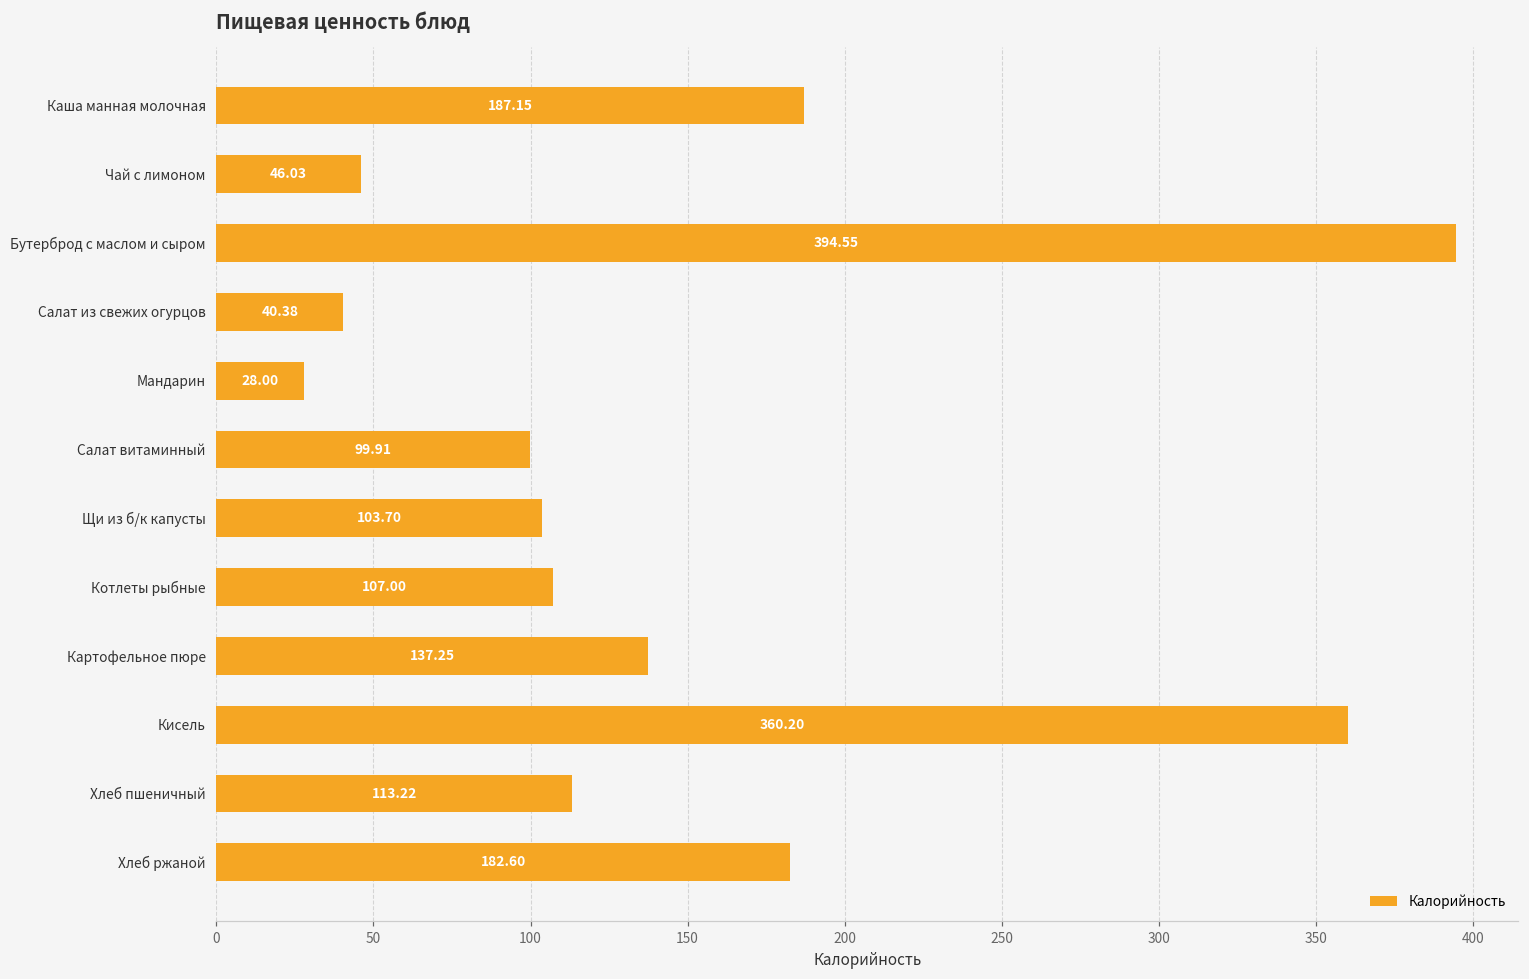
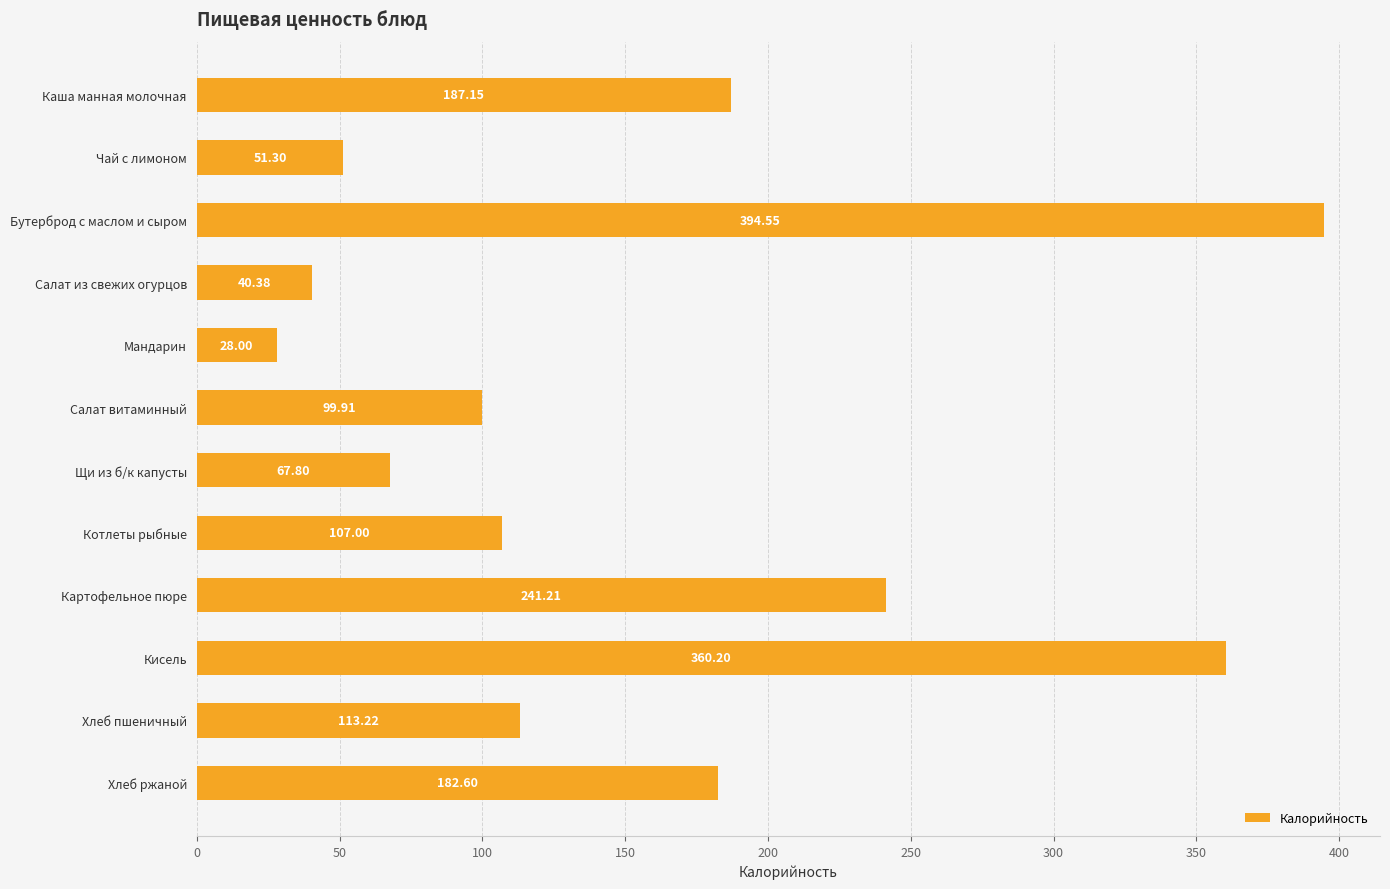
  {
    "Каша манная молочная": 187.15,
-   "Чай с лимоном": 46.03,
+   "Чай с лимоном": 51.30,
    "Бутерброд с маслом и сыром": 394.55,
    "Салат из свежих огурцов": 40.38,
    "Мандарин": 28.00,
    "Салат витаминный": 99.91,
-   "Щи из б/к капусты": 103.70,
+   "Щи из б/к капусты": 67.80,
    "Котлеты рыбные": 107.00,
-   "Картофельное пюре": 137.25,
+   "Картофельное пюре": 241.21,
    "Кисель": 360.20,
    "Хлеб пшеничный": 113.22,
    "Хлеб ржаной": 182.60
  }
